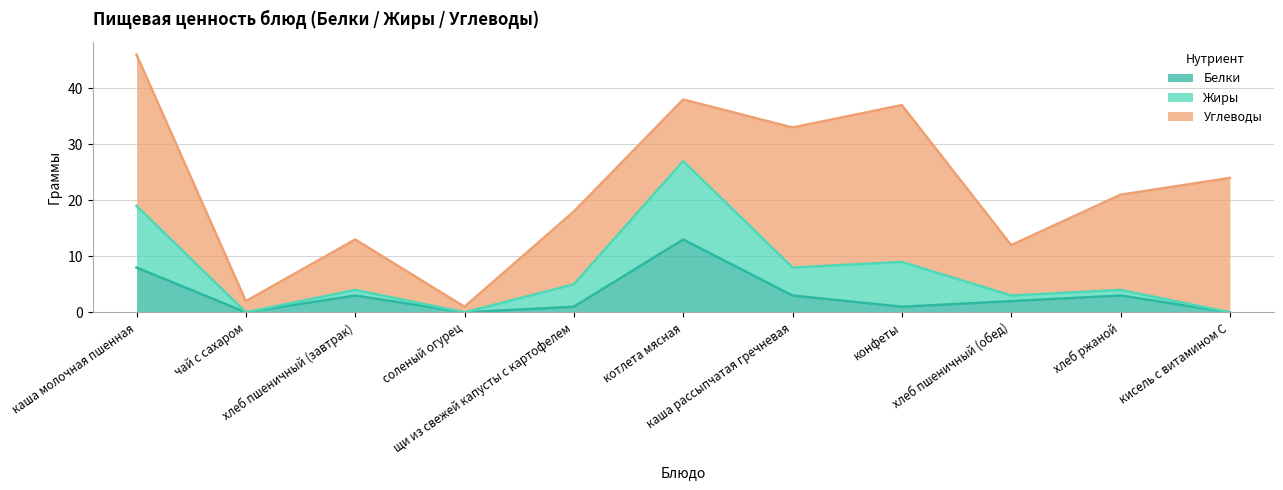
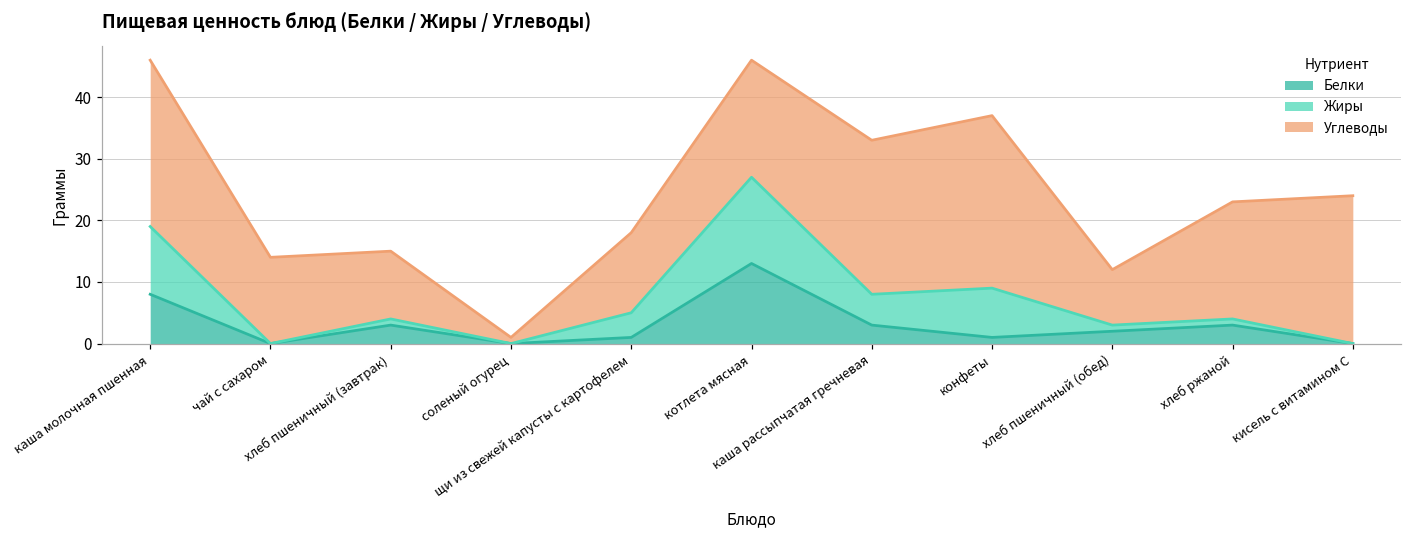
  {
    "Углеводы": {
      "каша молочная пшенная": 27,
-     "чай с сахаром": 2,
-     "хлеб пшеничный (завтрак)": 9,
+     "чай с сахаром": 14,
+     "хлеб пшеничный (завтрак)": 11,
      "соленый огурец": 1,
      "щи из свежей капусты с картофелем": 13,
-     "котлета мясная": 11,
+     "котлета мясная": 19,
      "каша рассыпчатая гречневая": 25,
      "конфеты": 28,
      "хлеб пшеничный (обед)": 9,
-     "хлеб ржаной": 17,
+     "хлеб ржаной": 19,
      "кисель с витамином С": 24
    }
  }
